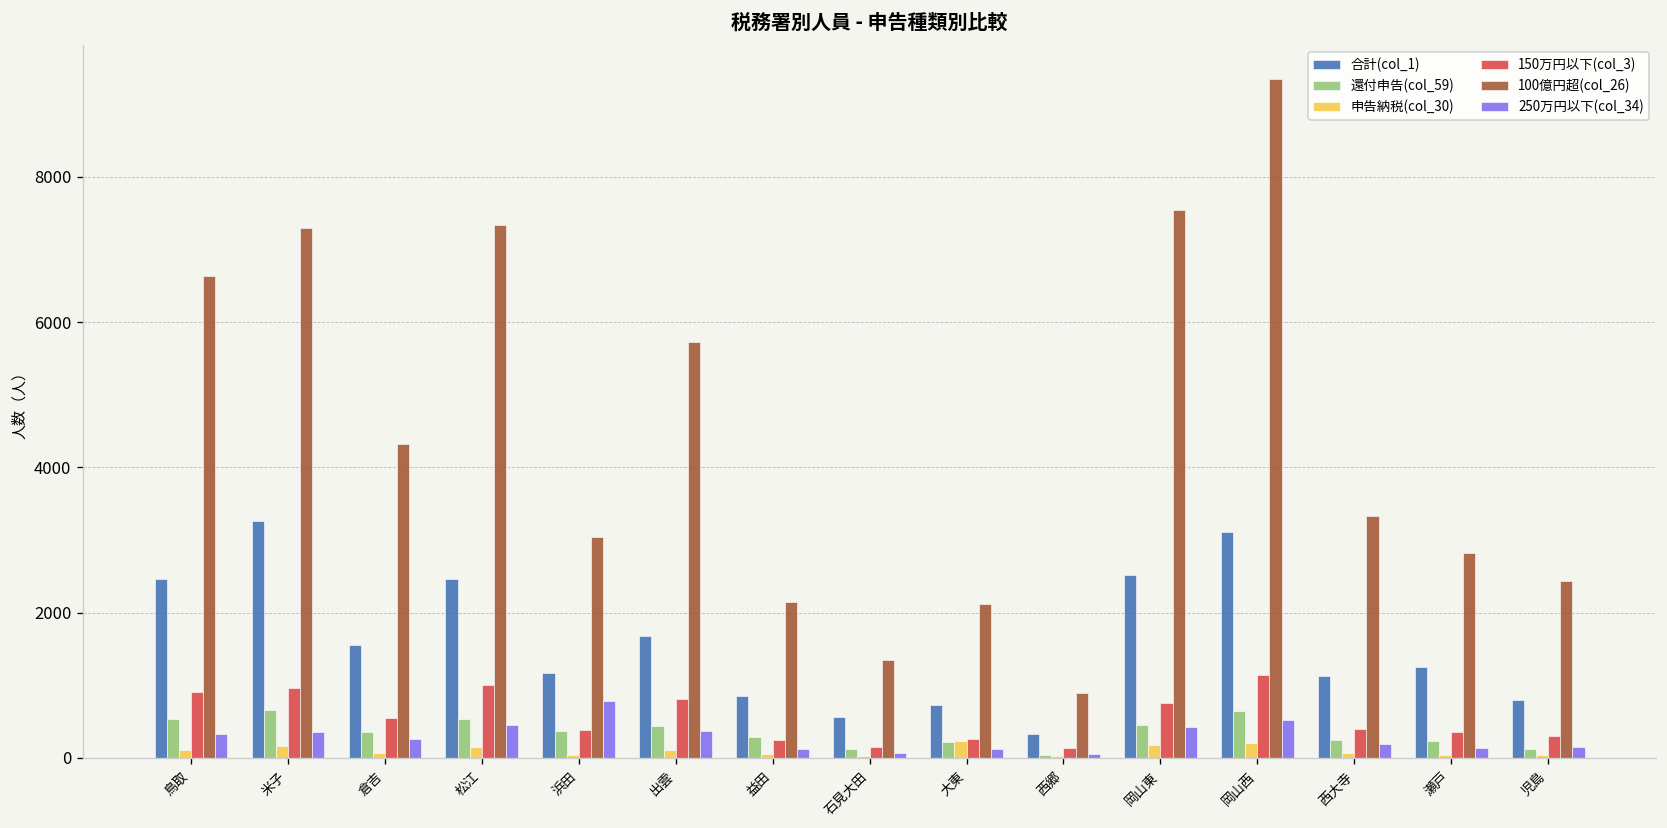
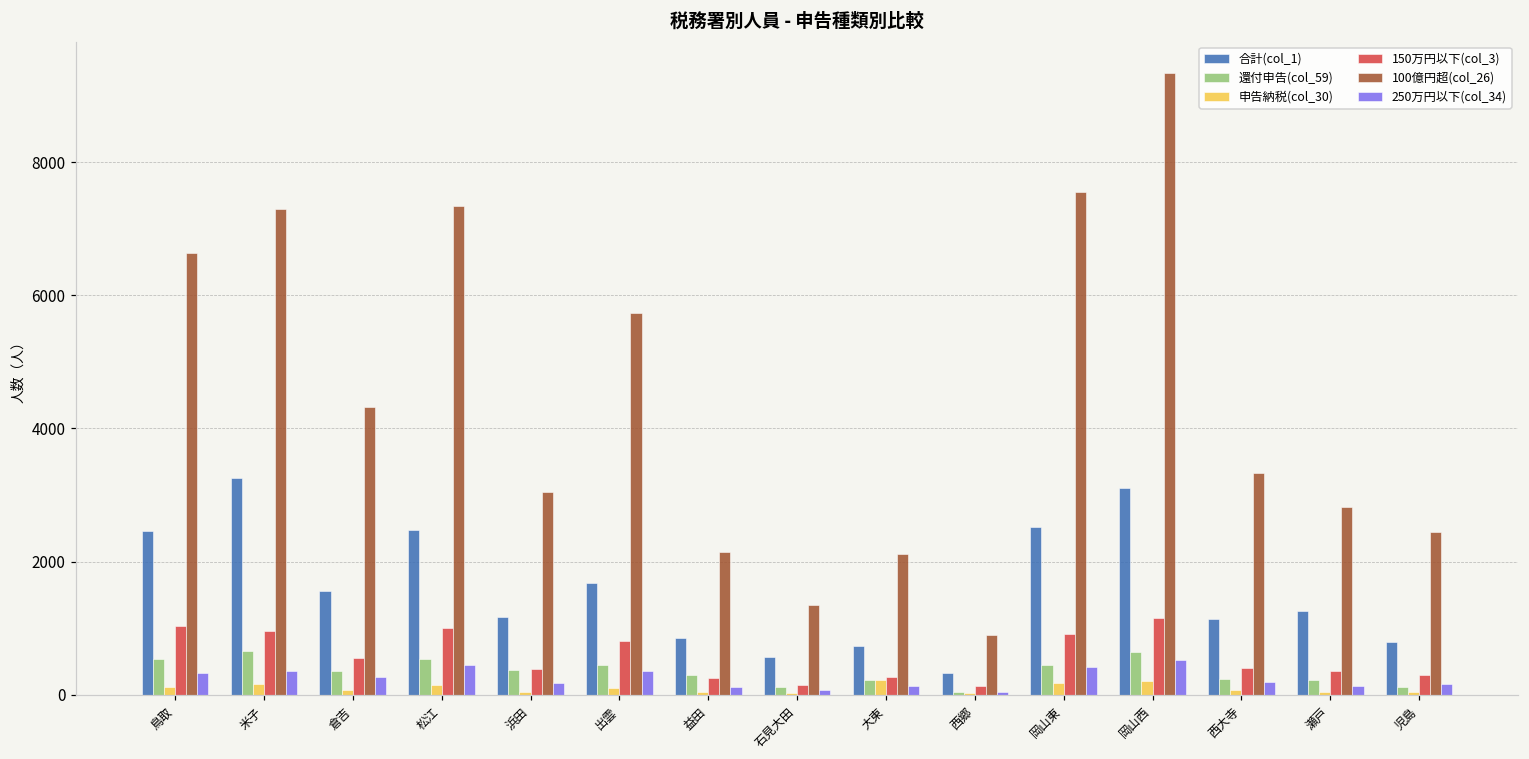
  {
    "合計(col_1)": {
      "鳥取": 2500,
      "米子": 3300,
      "倉吉": 1600,
      "松江": 2500,
      "浜田": 1200,
      "出雲": 1700,
      "益田": 800,
      "石見大田": 600,
      "大東": 700,
      "西郷": 300,
      "岡山東": 2500,
      "岡山西": 3100,
      "西大寺": 1100,
      "瀬戸": 1300,
      "児島": 800
    },
    "還付申告(col_59)": {
      "鳥取": 500,
      "米子": 700,
      "倉吉": 400,
      "松江": 500,
      "浜田": 400,
      "出雲": 400,
      "益田": 300,
      "石見大田": 100,
      "大東": 200,
      "西郷": 0,
      "岡山東": 500,
      "岡山西": 600,
      "西大寺": 200,
      "瀬戸": 200,
      "児島": 100
    },
    "申告納税(col_30)": {
      "鳥取": 100,
      "米子": 200,
      "倉吉": 100,
      "松江": 100,
      "浜田": 0,
      "出雲": 100,
      "益田": 100,
      "大東": 200,
      "岡山東": 200,
      "岡山西": 200,
      "西大寺": 100,
      "瀬戸": 0,
      "児島": 0
    },
    "150万円以下(col_3)": {
-     "鳥取": 900,
+     "鳥取": 1000,
      "米子": 1000,
      "倉吉": 600,
      "松江": 1000,
      "浜田": 400,
      "出雲": 800,
      "益田": 300,
      "石見大田": 200,
      "大東": 300,
      "西郷": 100,
-     "岡山東": 800,
+     "岡山東": 900,
      "岡山西": 1100,
      "西大寺": 400,
      "瀬戸": 400,
      "児島": 300
    },
    "100億円超(col_26)": {
      "鳥取": 6600,
      "米子": 7300,
      "倉吉": 4300,
      "松江": 7300,
      "浜田": 3000,
      "出雲": 5700,
      "益田": 2100,
      "石見大田": 1400,
      "大東": 2100,
      "西郷": 900,
      "岡山東": 7500,
      "岡山西": 9300,
      "西大寺": 3300,
      "瀬戸": 2800,
      "児島": 2400
    },
    "250万円以下(col_34)": {
      "鳥取": 300,
      "米子": 400,
      "倉吉": 300,
      "松江": 500,
-     "浜田": 800,
+     "浜田": 200,
      "出雲": 400,
      "益田": 100,
      "石見大田": 100,
      "大東": 100,
      "西郷": 0,
      "岡山東": 400,
      "岡山西": 500,
      "西大寺": 200,
      "瀬戸": 100,
      "児島": 200
    }
  }
